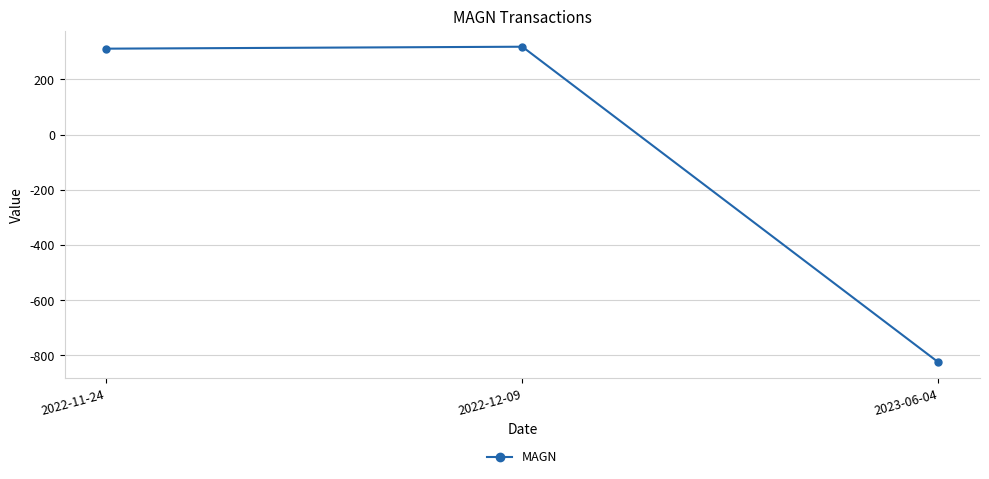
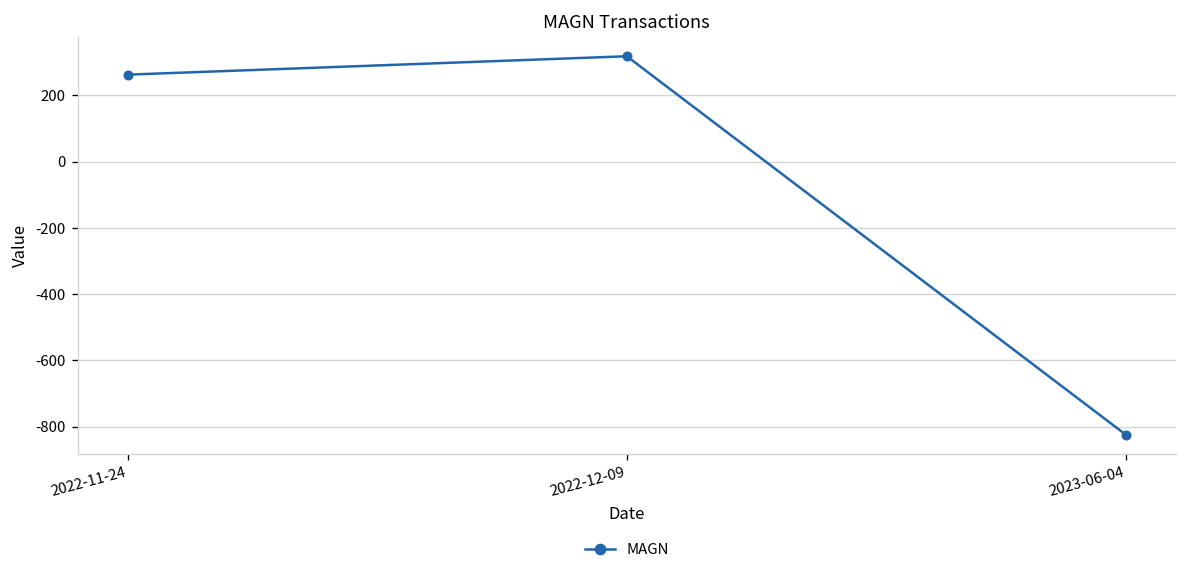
  {
-   "2022-11-24": 310,
+   "2022-11-24": 260,
    "2022-12-09": 320,
    "2023-06-04": -820
  }
